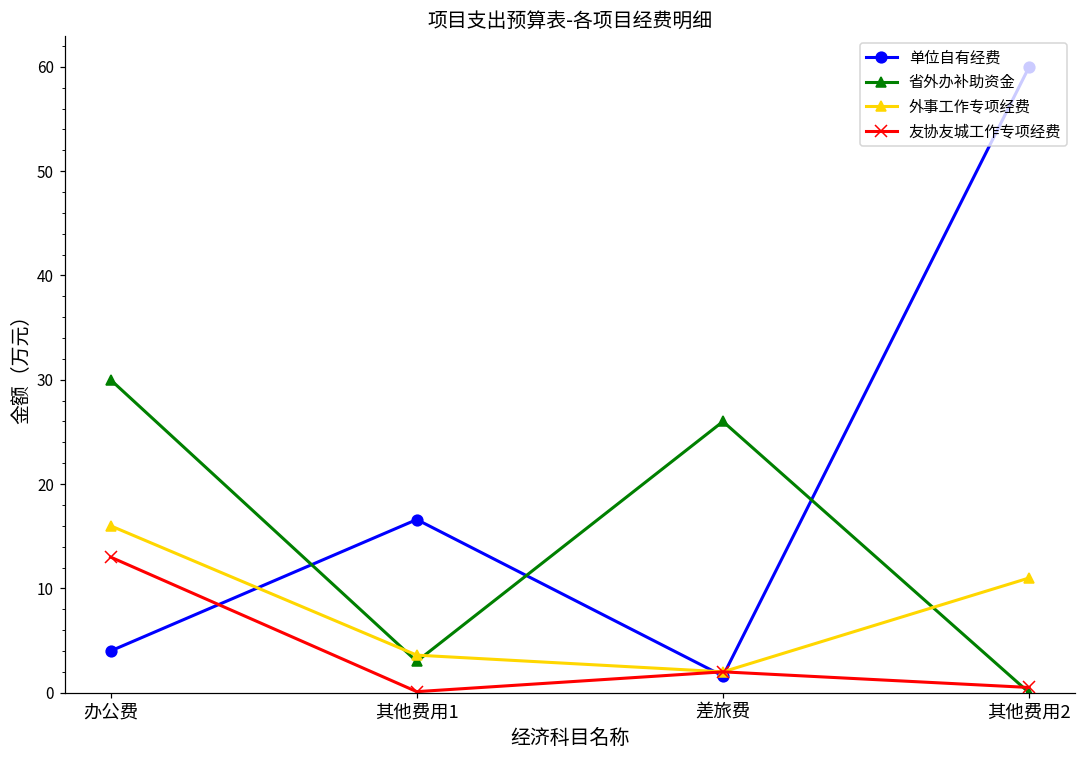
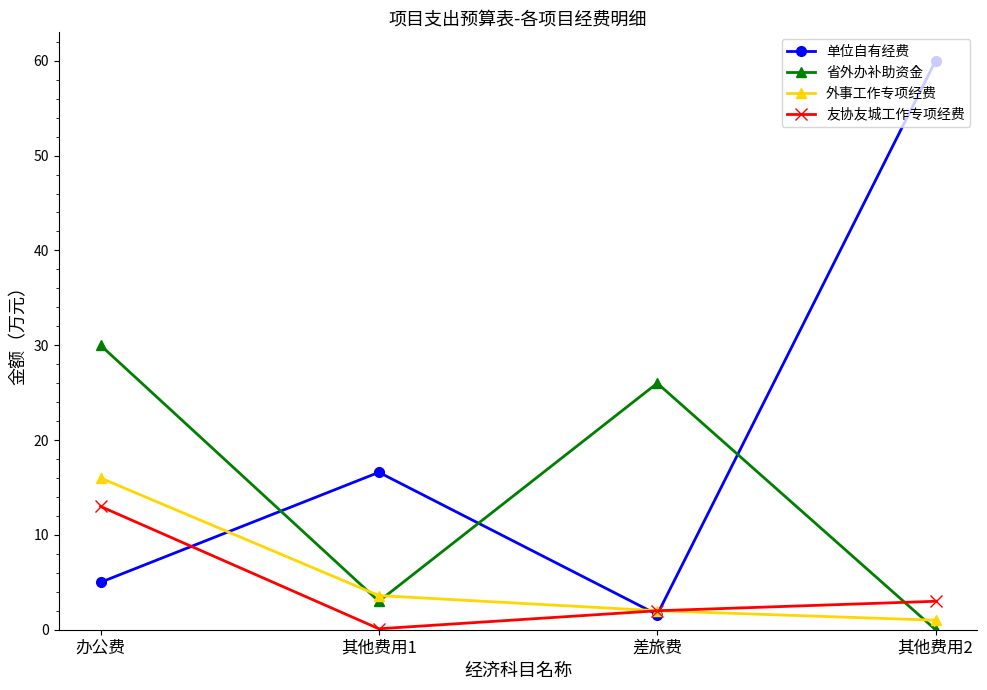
  {
    "单位自有经费": {
-     "办公费": 4,
+     "办公费": 5,
      "其他费用1": 17,
      "差旅费": 2
    },
    "省外办补助资金": {
      "办公费": 30,
      "其他费用1": 3,
      "差旅费": 26,
      "其他费用2": 0
    },
    "外事工作专项经费": {
      "办公费": 16,
      "其他费用1": 4,
-     "其他费用2": 11
+     "其他费用2": 1
    },
    "友协友城工作专项经费": {
      "办公费": 13,
      "其他费用1": 0,
-     "其他费用2": 1
+     "其他费用2": 3
    }
  }
